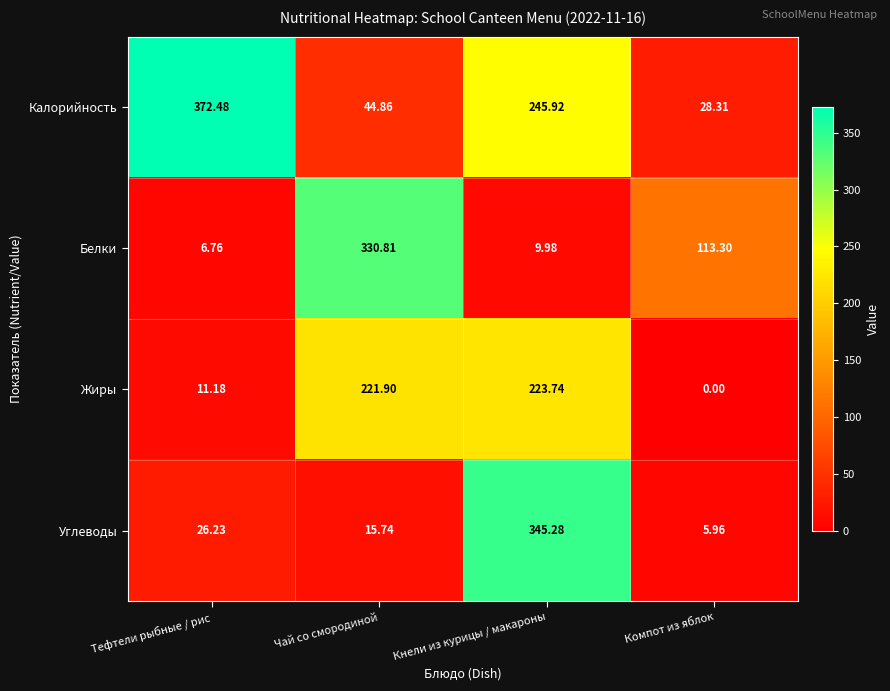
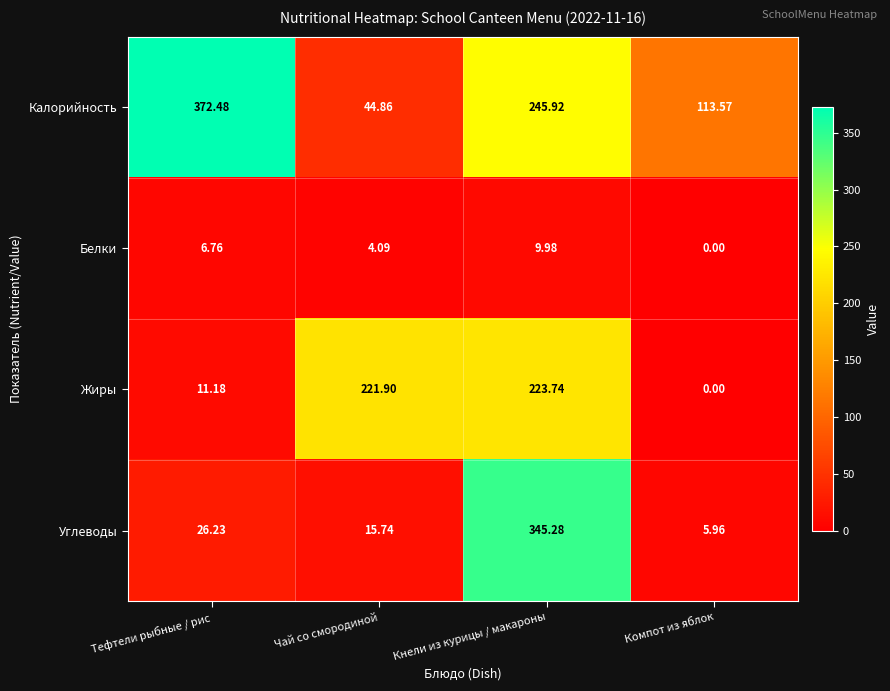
  {
    "Калорийность": {
      "Тефтели рыбные / рис": 372.48,
      "Чай со смородиной": 44.86,
      "Кнели из курицы / макароны": 245.92,
-     "Компот из яблок": 28.31
+     "Компот из яблок": 113.57
    },
    "Белки": {
      "Тефтели рыбные / рис": 6.76,
-     "Чай со смородиной": 330.81,
+     "Чай со смородиной": 4.09,
      "Кнели из курицы / макароны": 9.98,
-     "Компот из яблок": 113.30
+     "Компот из яблок": 0.00
    },
    "Жиры": {
      "Тефтели рыбные / рис": 11.18,
      "Чай со смородиной": 221.90,
      "Кнели из курицы / макароны": 223.74,
      "Компот из яблок": 0.00
    },
    "Углеводы": {
      "Тефтели рыбные / рис": 26.23,
      "Чай со смородиной": 15.74,
      "Кнели из курицы / макароны": 345.28,
      "Компот из яблок": 5.96
    }
  }
